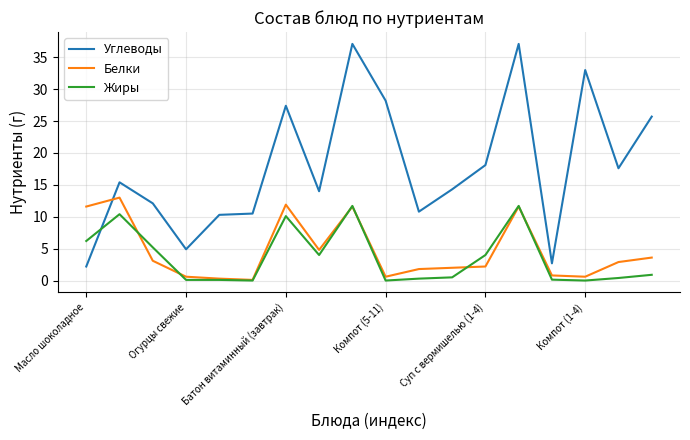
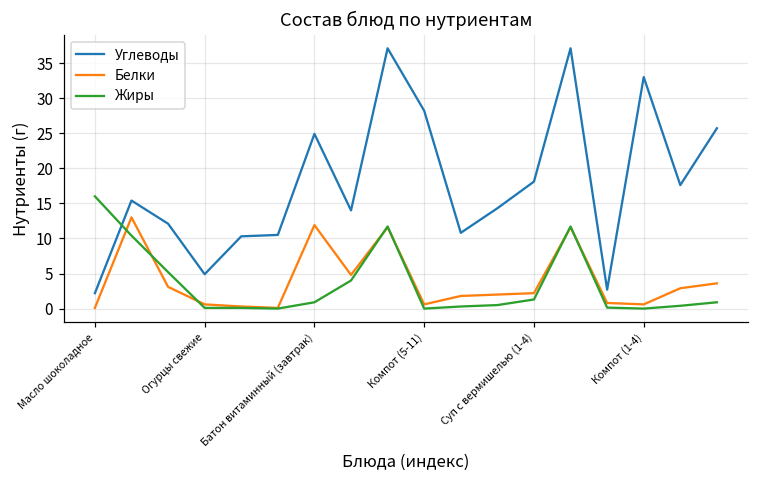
  {
    "Углеводы": {
      "Масло шоколадное": 2,
      "Огурцы свежие": 5,
-     "Батон витаминный (завтрак)": 27,
+     "Батон витаминный (завтрак)": 25,
      "Компот (5-11)": 28,
      "Суп с вермишелью (1-4)": 18,
      "Компот (1-4)": 33
    },
    "Белки": {
-     "Масло шоколадное": 12,
+     "Масло шоколадное": 0,
      "Огурцы свежие": 1,
      "Батон витаминный (завтрак)": 12,
      "Компот (5-11)": 1,
      "Суп с вермишелью (1-4)": 2,
      "Компот (1-4)": 1
    },
    "Жиры": {
-     "Масло шоколадное": 6,
+     "Масло шоколадное": 16,
      "Огурцы свежие": 0,
-     "Батон витаминный (завтрак)": 10,
+     "Батон витаминный (завтрак)": 1,
      "Компот (5-11)": 0,
-     "Суп с вермишелью (1-4)": 4,
+     "Суп с вермишелью (1-4)": 1,
      "Компот (1-4)": 0
    }
  }
